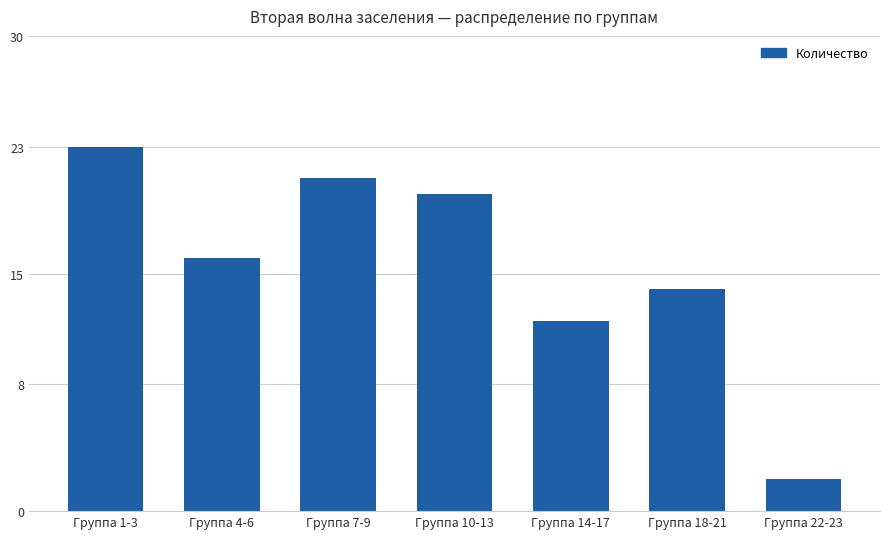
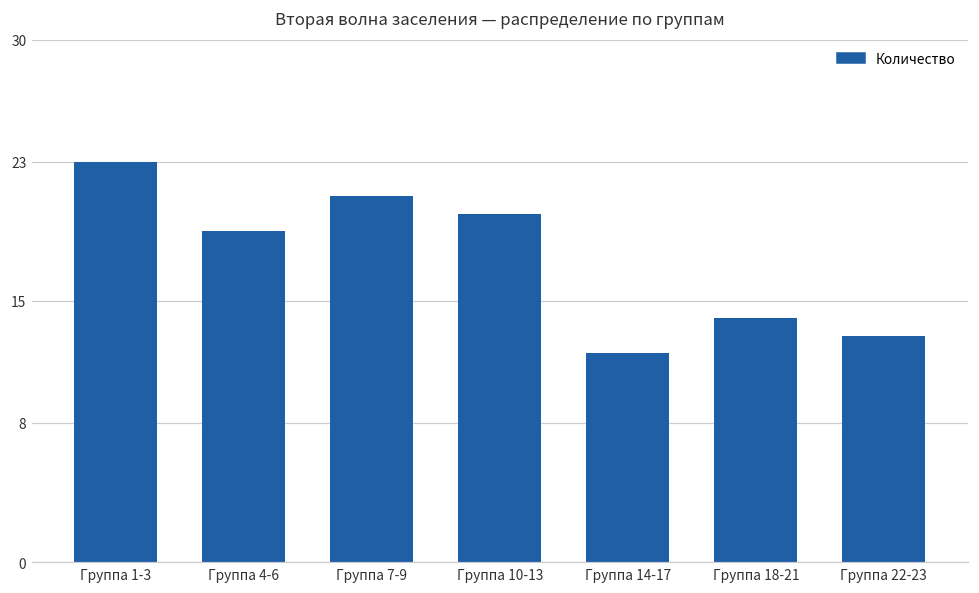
  {
    "Группа 1-3": 23,
-   "Группа 4-6": 16,
+   "Группа 4-6": 19,
    "Группа 7-9": 21,
    "Группа 10-13": 20,
    "Группа 14-17": 12,
    "Группа 18-21": 14,
-   "Группа 22-23": 2
+   "Группа 22-23": 13
  }
